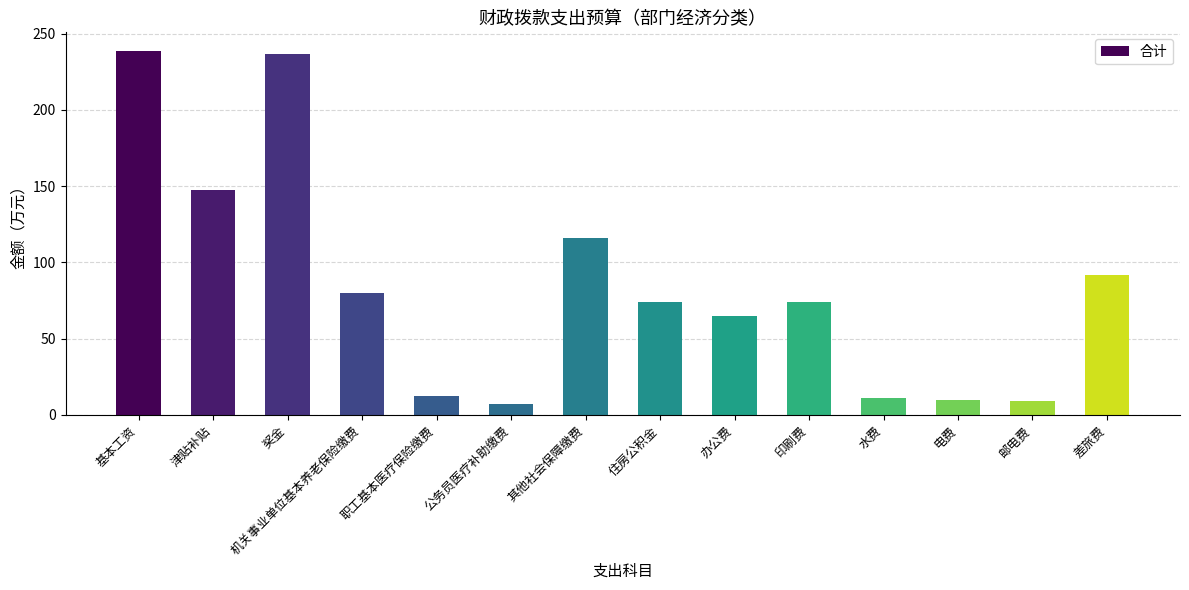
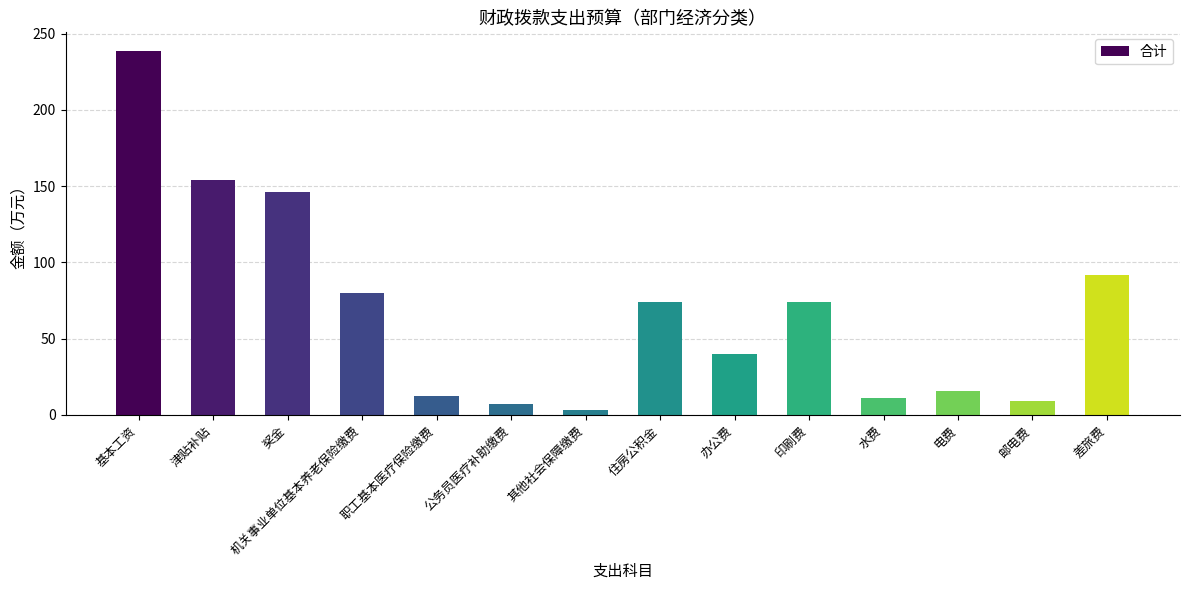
  {
    "基本工资": 239,
-   "津贴补贴": 147,
-   "奖金": 237,
+   "津贴补贴": 154,
+   "奖金": 146,
    "机关事业单位基本养老保险缴费": 80,
    "职工基本医疗保险缴费": 13,
    "公务员医疗补助缴费": 7,
-   "其他社会保障缴费": 116,
+   "其他社会保障缴费": 3,
    "住房公积金": 74,
-   "办公费": 65,
+   "办公费": 40,
    "印刷费": 74,
    "水费": 11,
-   "电费": 10,
+   "电费": 16,
    "邮电费": 9,
    "差旅费": 92
  }
